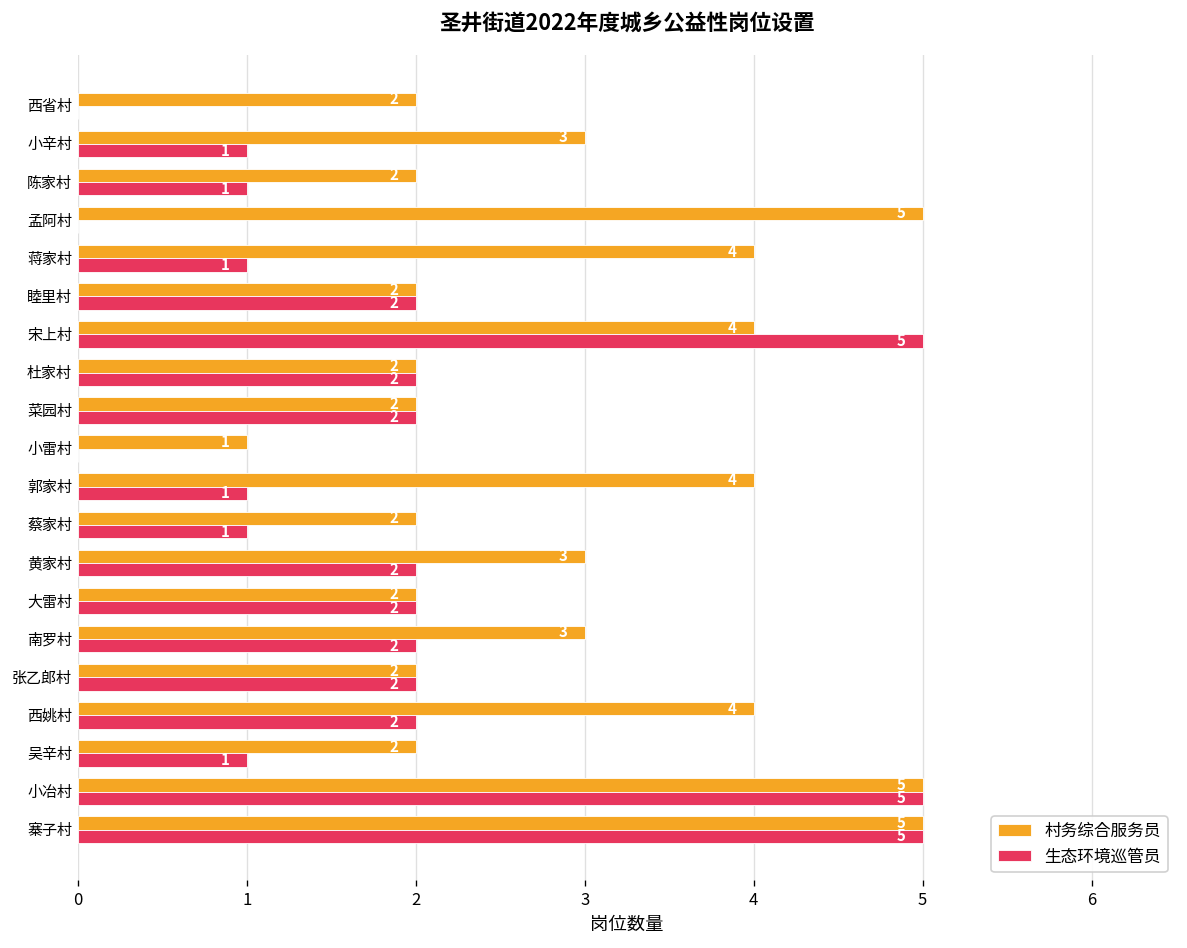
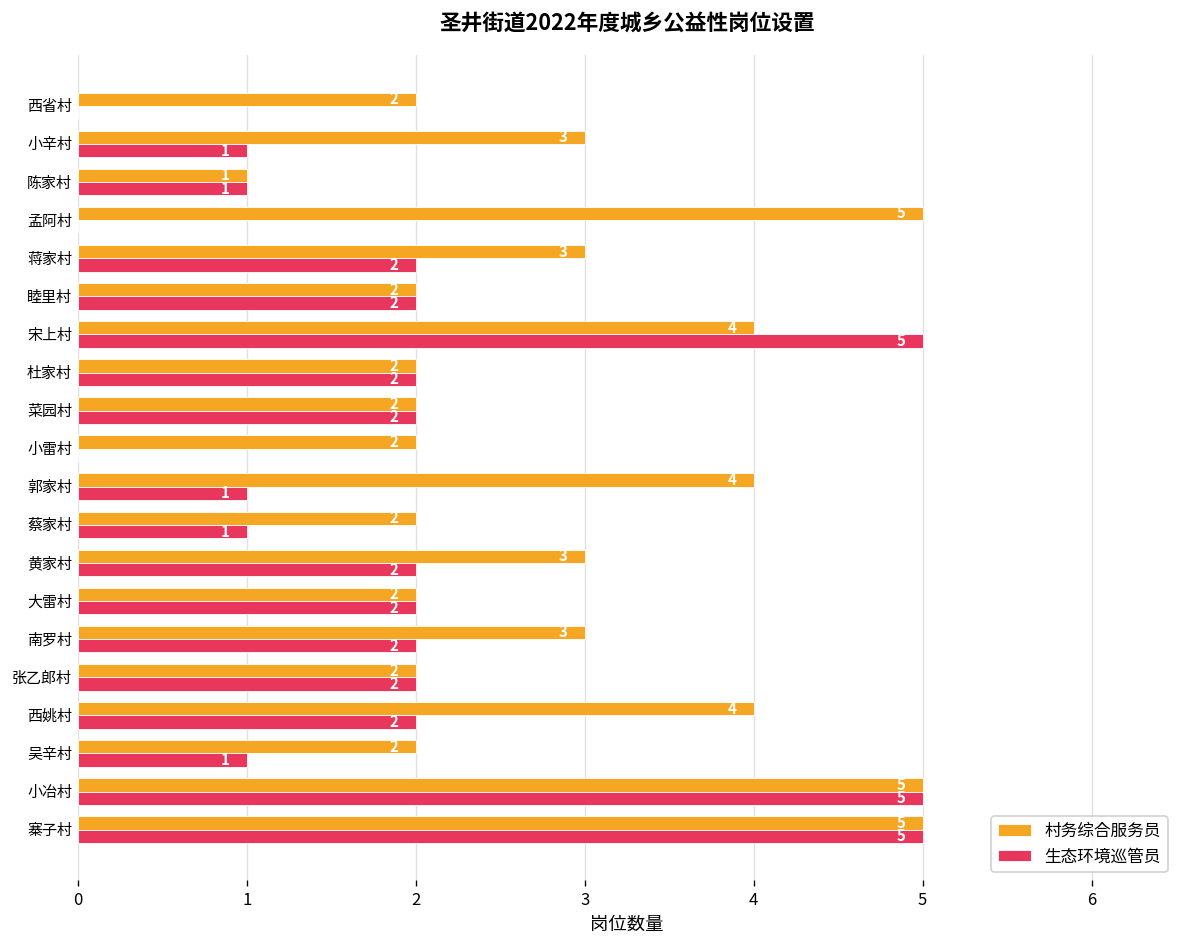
  {
    "村务综合服务员": {
      "西省村": 2,
      "小辛村": 3,
-     "陈家村": 2,
+     "陈家村": 1,
      "孟阿村": 5,
-     "蒋家村": 4,
+     "蒋家村": 3,
      "睦里村": 2,
      "宋上村": 4,
      "杜家村": 2,
      "菜园村": 2,
-     "小雷村": 1,
+     "小雷村": 2,
      "郭家村": 4,
      "蔡家村": 2,
      "黄家村": 3,
      "大雷村": 2,
      "南罗村": 3,
      "张乙郎村": 2,
      "西姚村": 4,
      "吴辛村": 2,
      "小冶村": 5,
      "寨子村": 5
    },
    "生态环境巡管员": {
      "小辛村": 1,
      "陈家村": 1,
-     "蒋家村": 1,
+     "蒋家村": 2,
      "睦里村": 2,
      "宋上村": 5,
      "杜家村": 2,
      "菜园村": 2,
      "郭家村": 1,
      "蔡家村": 1,
      "黄家村": 2,
      "大雷村": 2,
      "南罗村": 2,
      "张乙郎村": 2,
      "西姚村": 2,
      "吴辛村": 1,
      "小冶村": 5,
      "寨子村": 5
    }
  }
